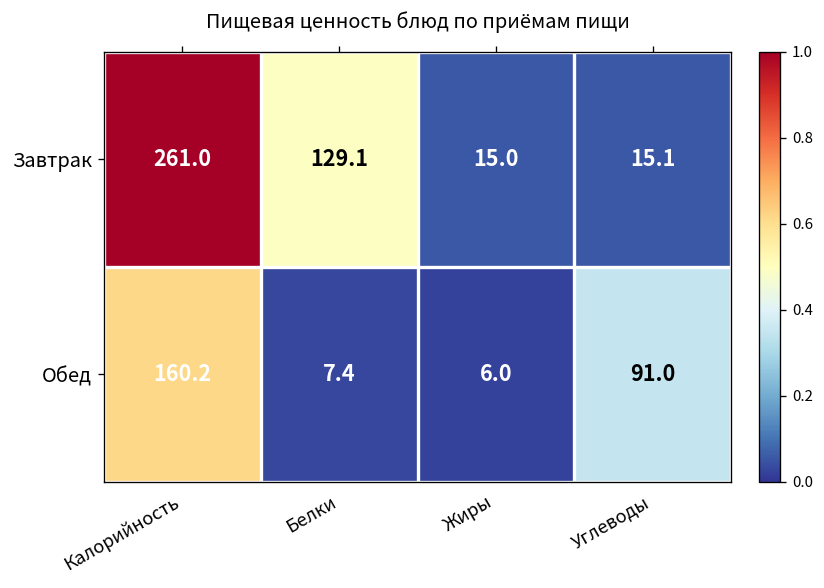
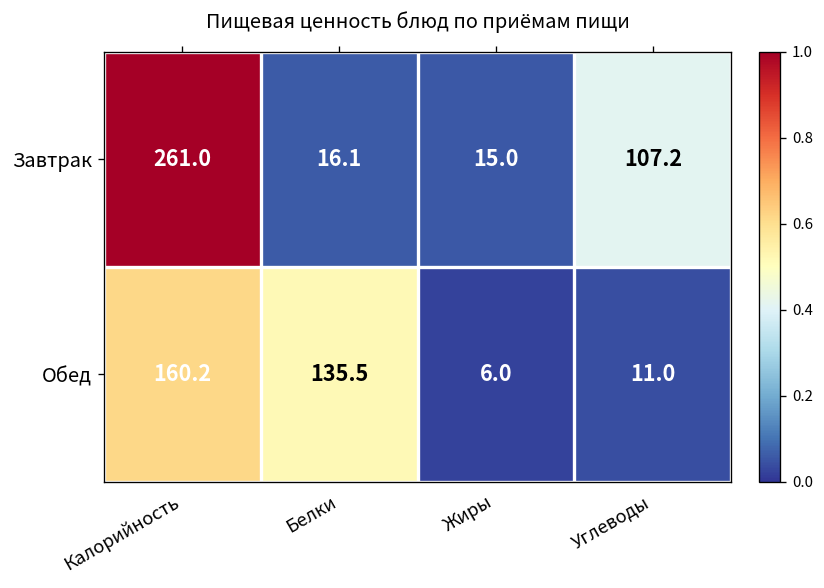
  {
    "Завтрак": {
      "Калорийность": 261.0,
-     "Белки": 129.1,
+     "Белки": 16.1,
      "Жиры": 15.0,
-     "Углеводы": 15.1
+     "Углеводы": 107.2
    },
    "Обед": {
      "Калорийность": 160.2,
-     "Белки": 7.4,
+     "Белки": 135.5,
      "Жиры": 6.0,
-     "Углеводы": 91.0
+     "Углеводы": 11.0
    }
  }
